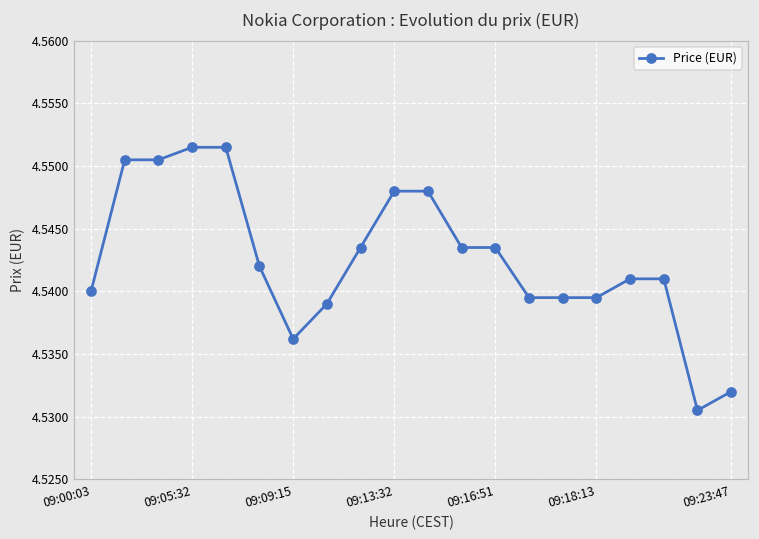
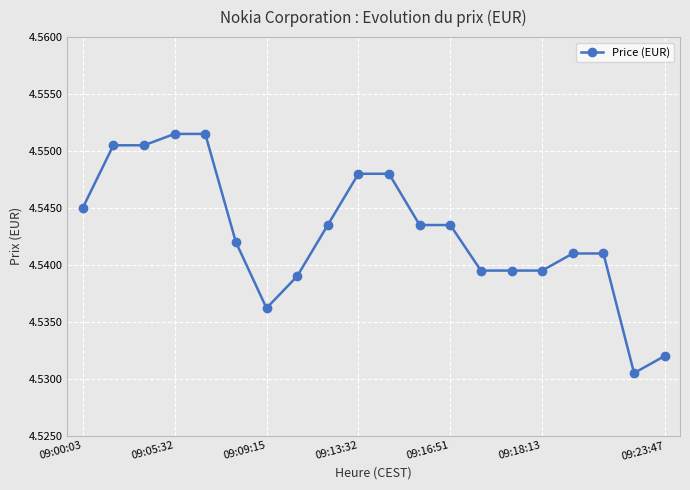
  {
-   "09:00:03": 4.540,
+   "09:00:03": 4.545,
    "09:09:15": 4.536,
    "09:23:47": 4.532
  }
